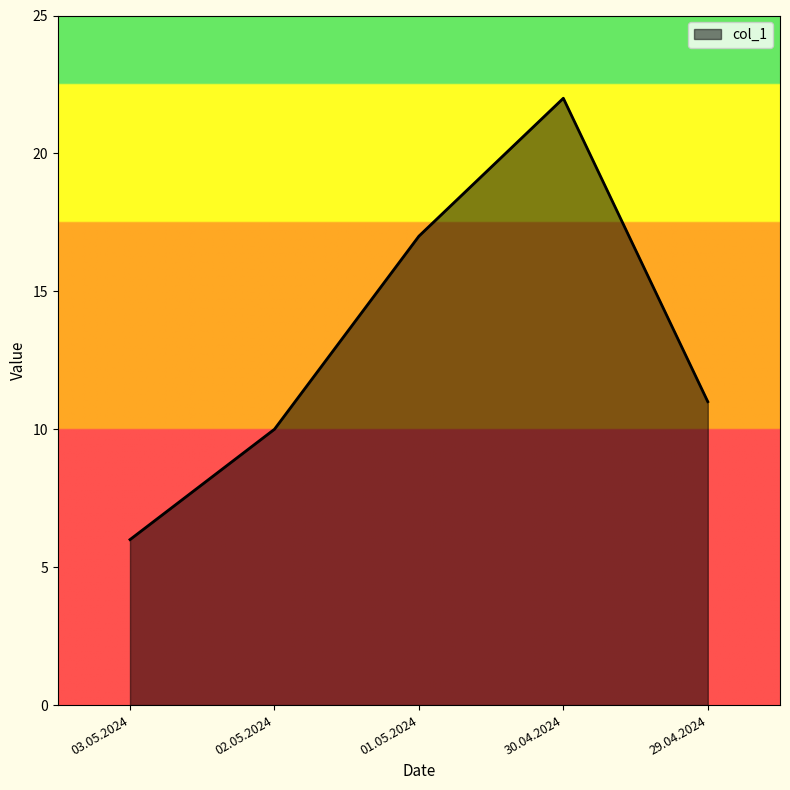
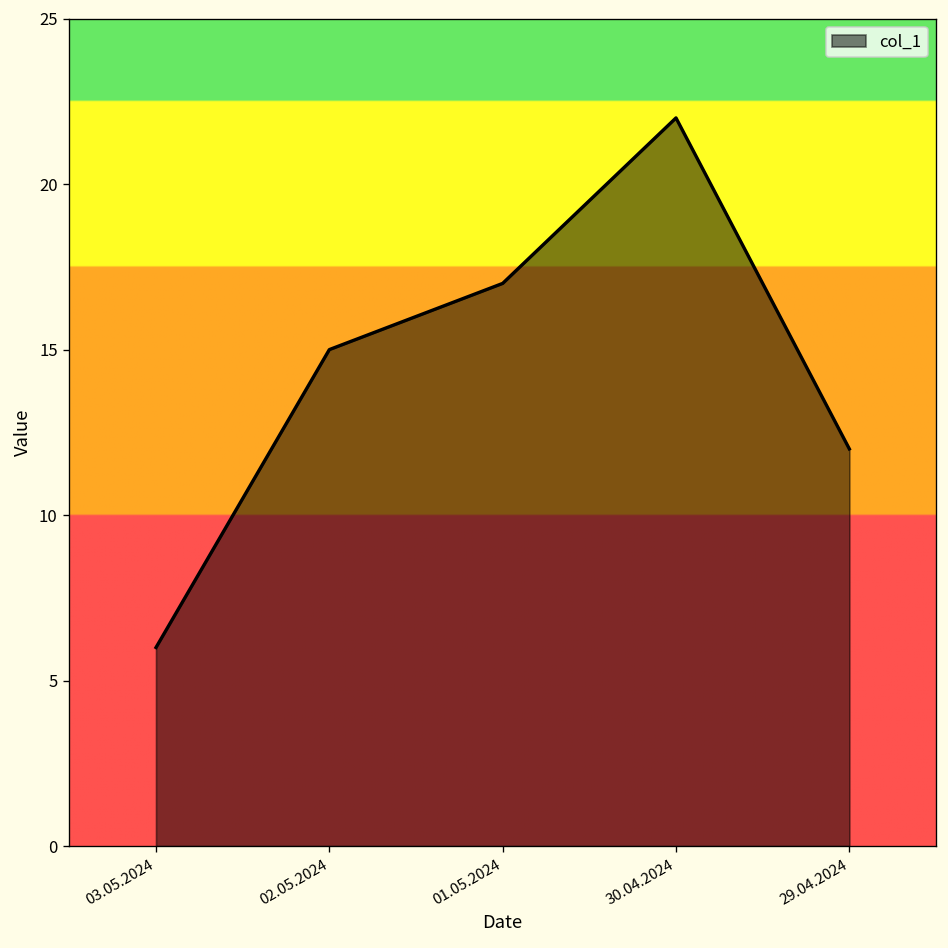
  {
    "03.05.2024": 6,
-   "02.05.2024": 10,
+   "02.05.2024": 15,
    "01.05.2024": 17,
    "30.04.2024": 22,
-   "29.04.2024": 11
+   "29.04.2024": 12
  }
